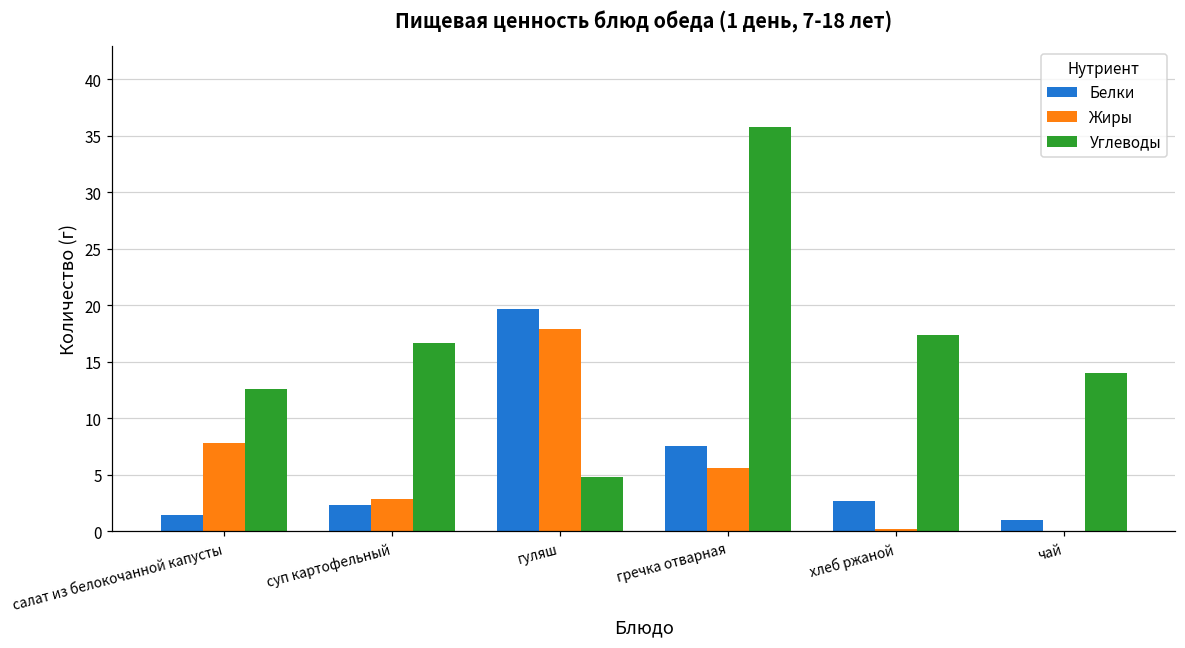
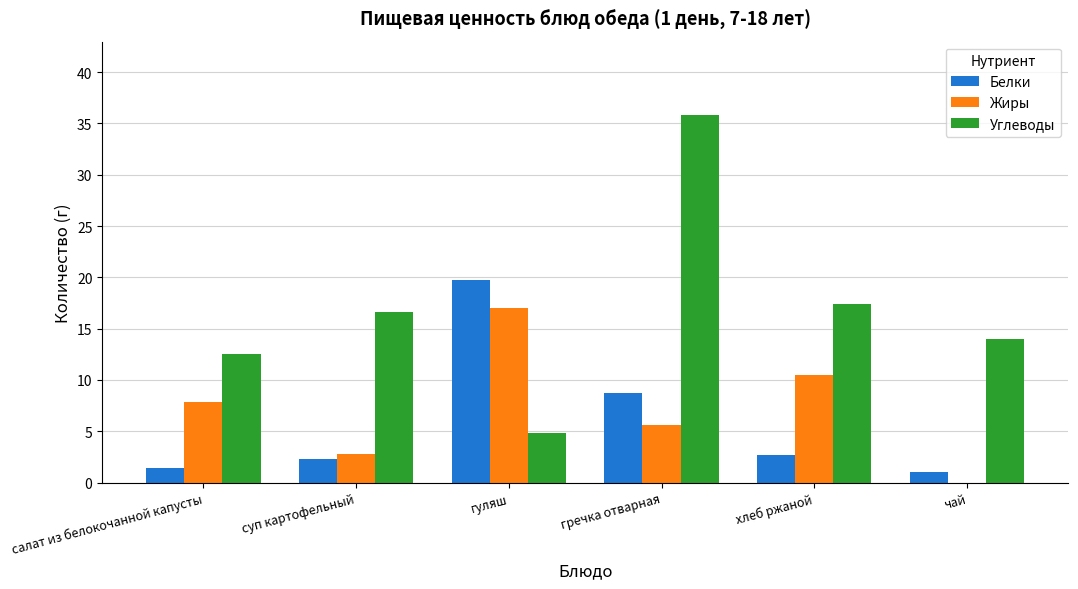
  {
    "Белки": {
      "салат из белокочанной капусты": 1.4,
      "суп картофельный": 2.3,
      "гуляш": 19.7,
-     "гречка отварная": 7.5,
+     "гречка отварная": 8.7,
      "хлеб ржаной": 2.7,
      "чай": 1.0
    },
    "Жиры": {
      "салат из белокочанной капусты": 7.8,
      "суп картофельный": 2.8,
-     "гуляш": 17.9,
+     "гуляш": 17.0,
      "гречка отварная": 5.6,
-     "хлеб ржаной": 0.2,
+     "хлеб ржаной": 10.5,
      "чай": 0.0
    },
    "Углеводы": {
      "салат из белокочанной капусты": 12.6,
      "суп картофельный": 16.6,
      "гуляш": 4.8,
      "гречка отварная": 35.8,
      "хлеб ржаной": 17.4,
      "чай": 14.0
    }
  }
